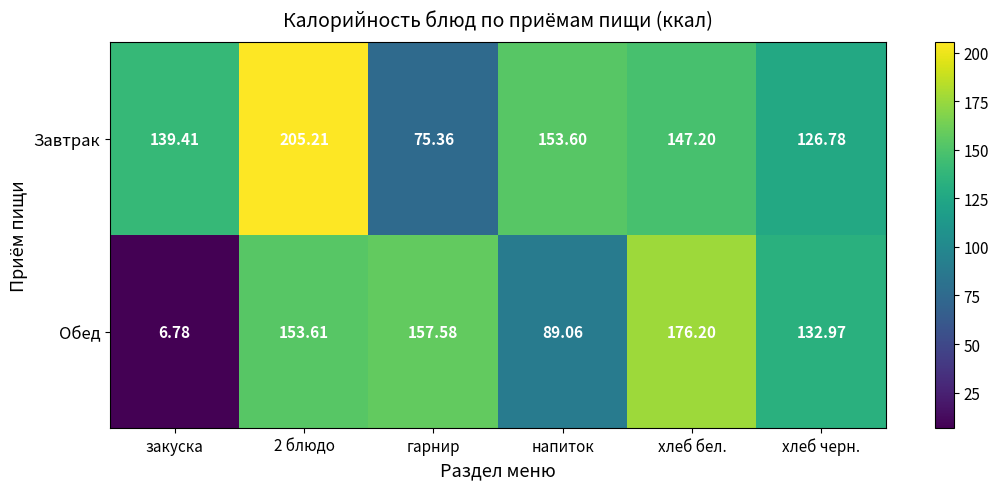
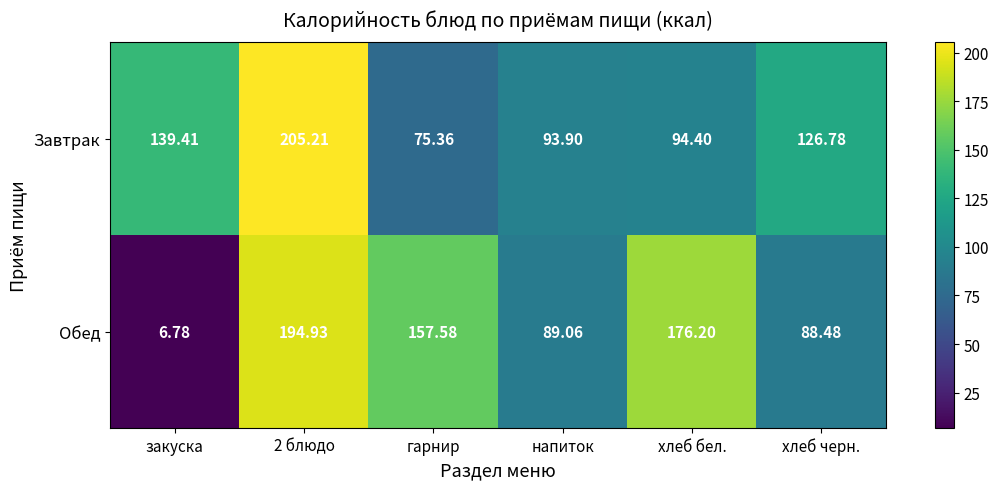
  {
    "Завтрак": {
      "закуска": 139.41,
      "2 блюдо": 205.21,
      "гарнир": 75.36,
-     "напиток": 153.60,
-     "хлеб бел.": 147.20,
+     "напиток": 93.90,
+     "хлеб бел.": 94.40,
      "хлеб черн.": 126.78
    },
    "Обед": {
      "закуска": 6.78,
-     "2 блюдо": 153.61,
+     "2 блюдо": 194.93,
      "гарнир": 157.58,
      "напиток": 89.06,
      "хлеб бел.": 176.20,
-     "хлеб черн.": 132.97
+     "хлеб черн.": 88.48
    }
  }
